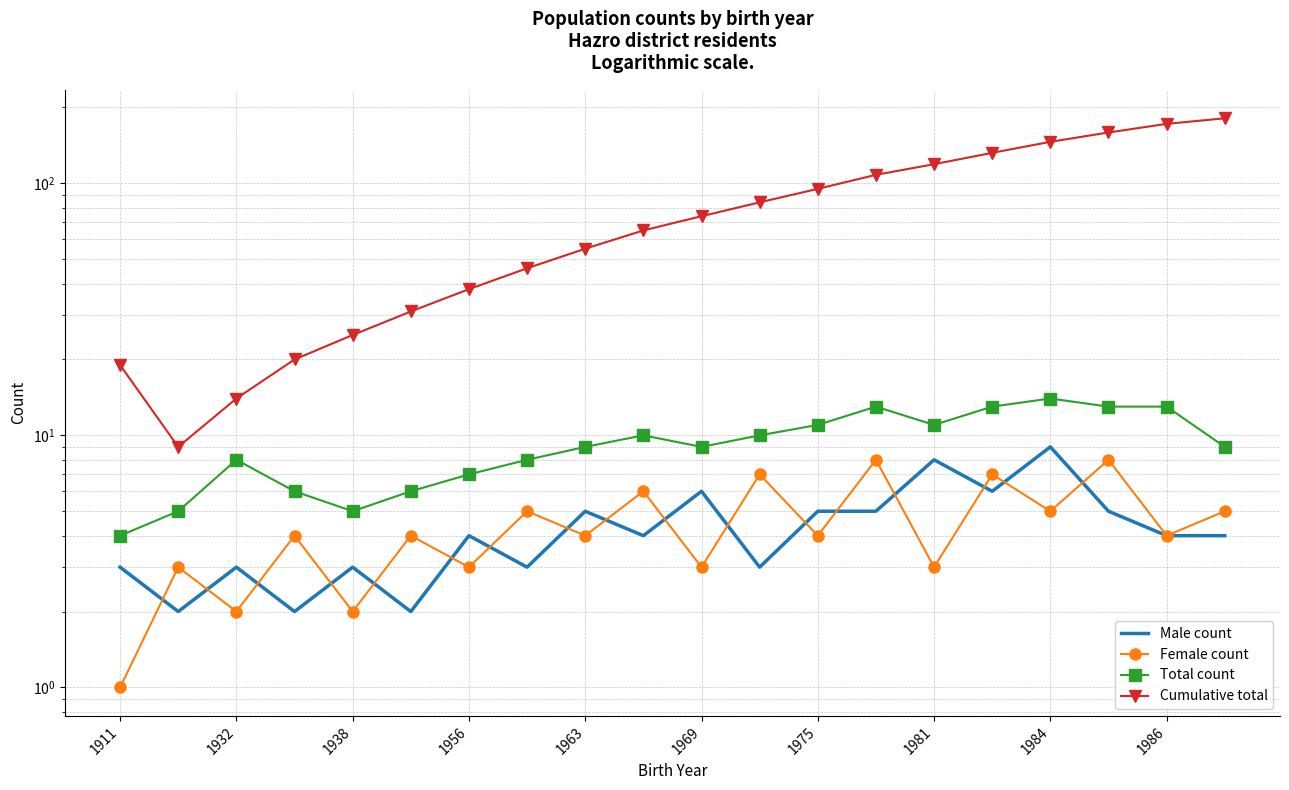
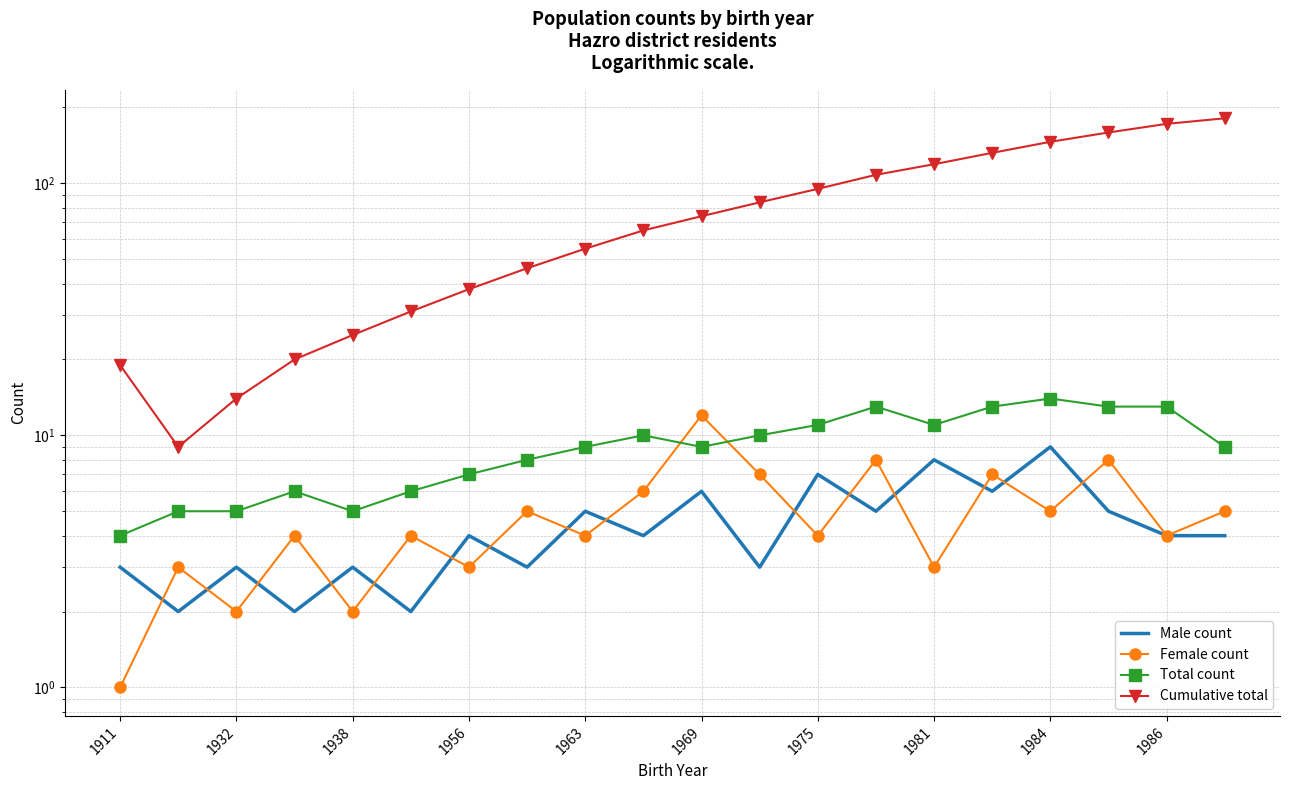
  {
    "Male count": {
      "1911": 3,
      "1932": 3,
      "1938": 3,
      "1956": 4,
      "1963": 5,
      "1969": 6,
-     "1975": 5,
+     "1975": 7,
      "1981": 8,
      "1984": 9
    },
    "Female count": {
      "1911": 1,
      "1932": 2,
      "1938": 2,
      "1956": 3,
      "1963": 4,
-     "1969": 3,
+     "1969": 12,
      "1975": 4,
      "1981": 3,
      "1984": 5
    },
    "Total count": {
      "1911": 4,
-     "1932": 8,
+     "1932": 5,
      "1938": 5,
      "1956": 7,
      "1963": 9,
      "1969": 9,
      "1975": 11,
      "1981": 11,
      "1984": 14,
      "1986": 13
    },
    "Cumulative total": {
      "1911": 19,
      "1932": 14,
      "1938": 25,
      "1956": 38,
      "1963": 55,
      "1969": 74,
      "1975": 95,
      "1981": 120,
      "1984": 150,
      "1986": 170
    }
  }
